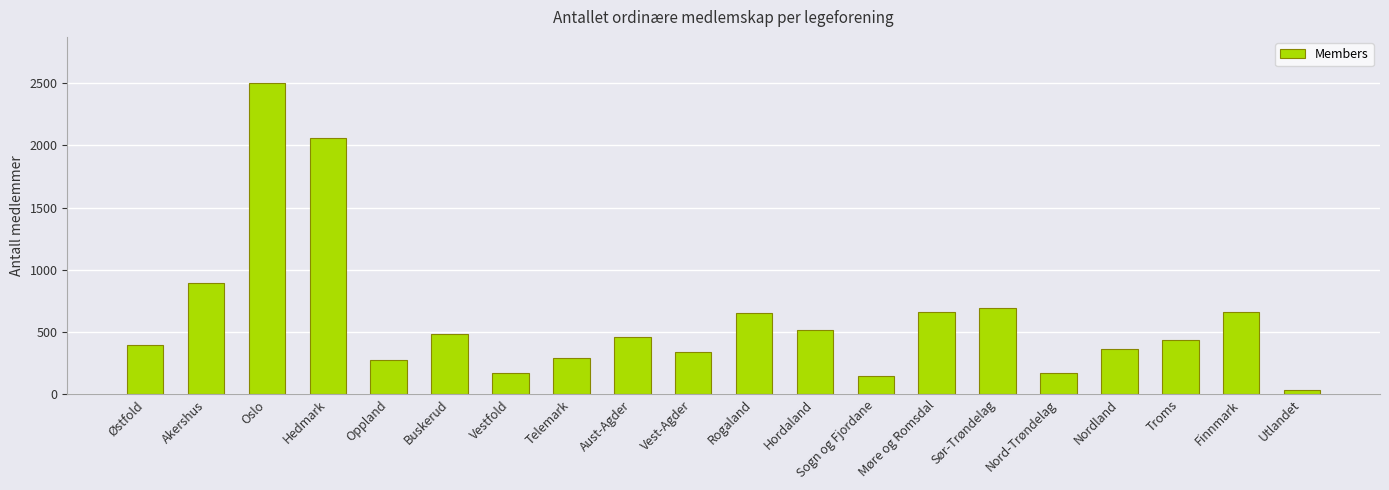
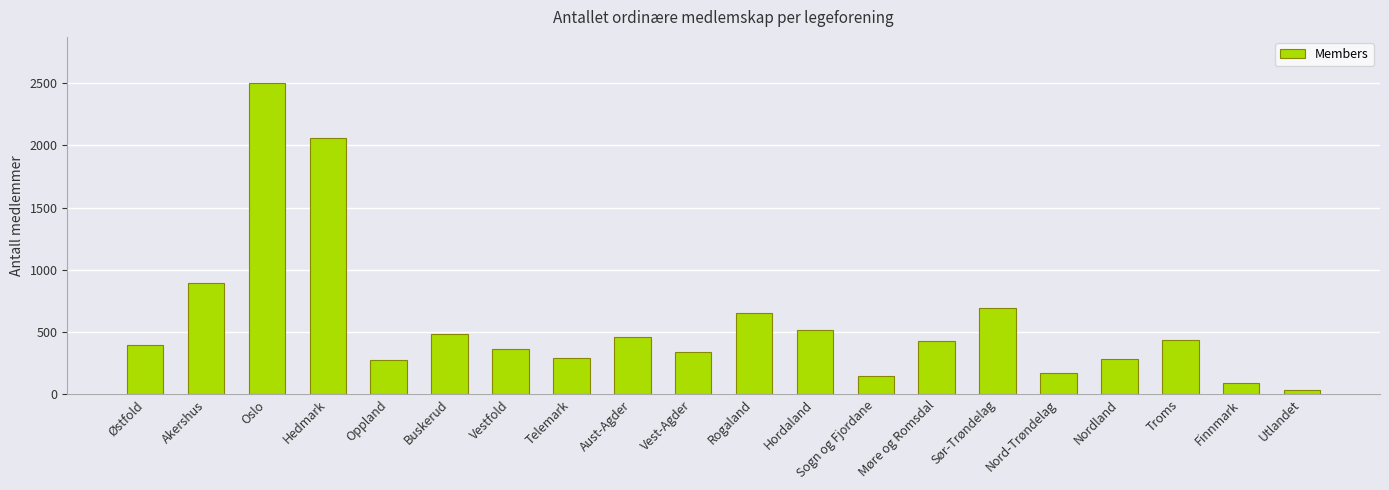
  {
    "Østfold": 400,
    "Akershus": 900,
    "Oslo": 2500,
    "Hedmark": 2060,
    "Oppland": 280,
    "Buskerud": 490,
-   "Vestfold": 170,
+   "Vestfold": 370,
    "Telemark": 290,
    "Aust-Agder": 460,
    "Vest-Agder": 340,
    "Rogaland": 650,
    "Hordaland": 510,
    "Sogn og Fjordane": 150,
-   "Møre og Romsdal": 660,
+   "Møre og Romsdal": 430,
    "Sør-Trøndelag": 690,
    "Nord-Trøndelag": 170,
-   "Nordland": 360,
+   "Nordland": 280,
    "Troms": 440,
-   "Finnmark": 660,
+   "Finnmark": 90,
    "Utlandet": 40
  }
